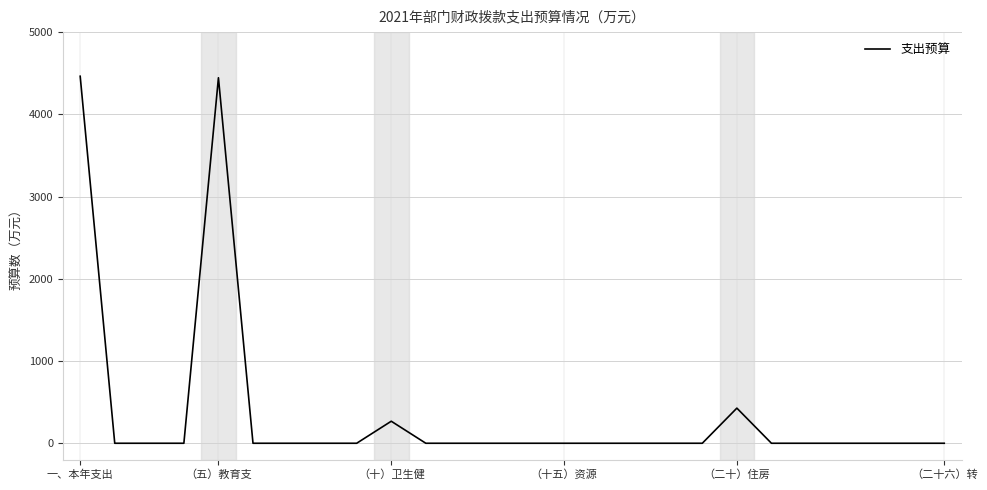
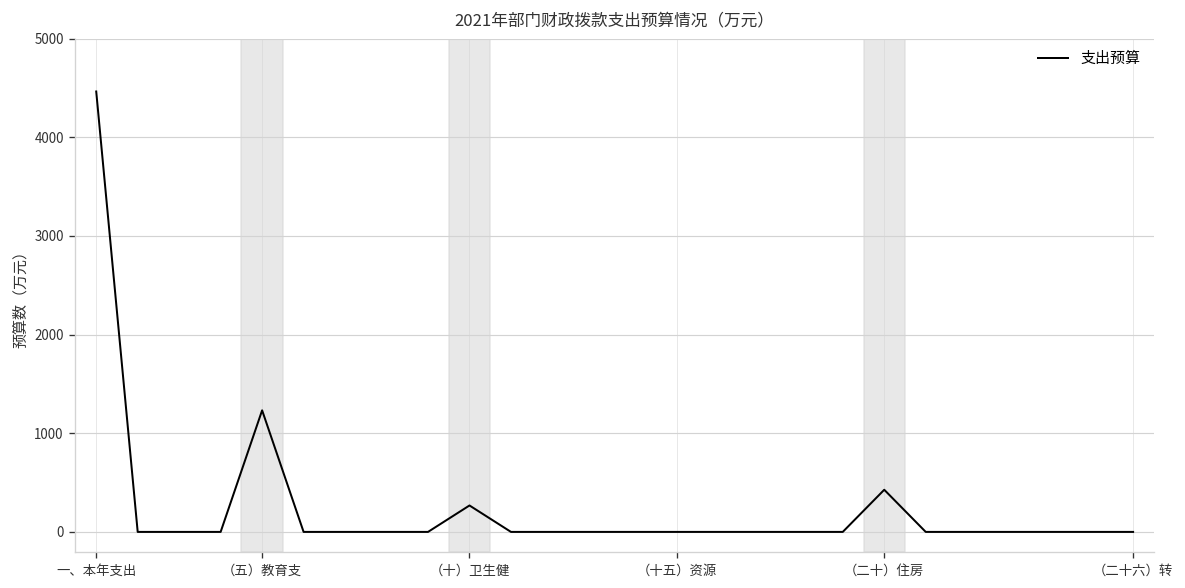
  {
    "一、本年支出": 4500,
-   "（五）教育支": 4400,
+   "（五）教育支": 1200,
    "（十）卫生健": 300,
    "（十五）资源": 0,
    "（二十）住房": 400,
    "（二十六）转": 0
  }
